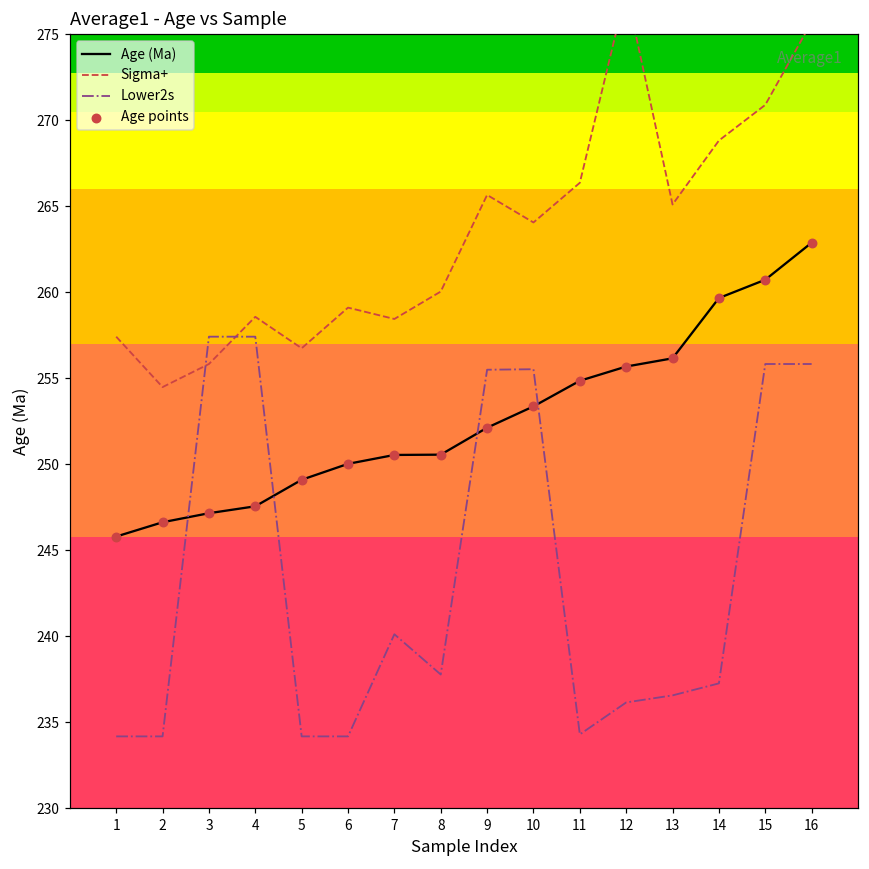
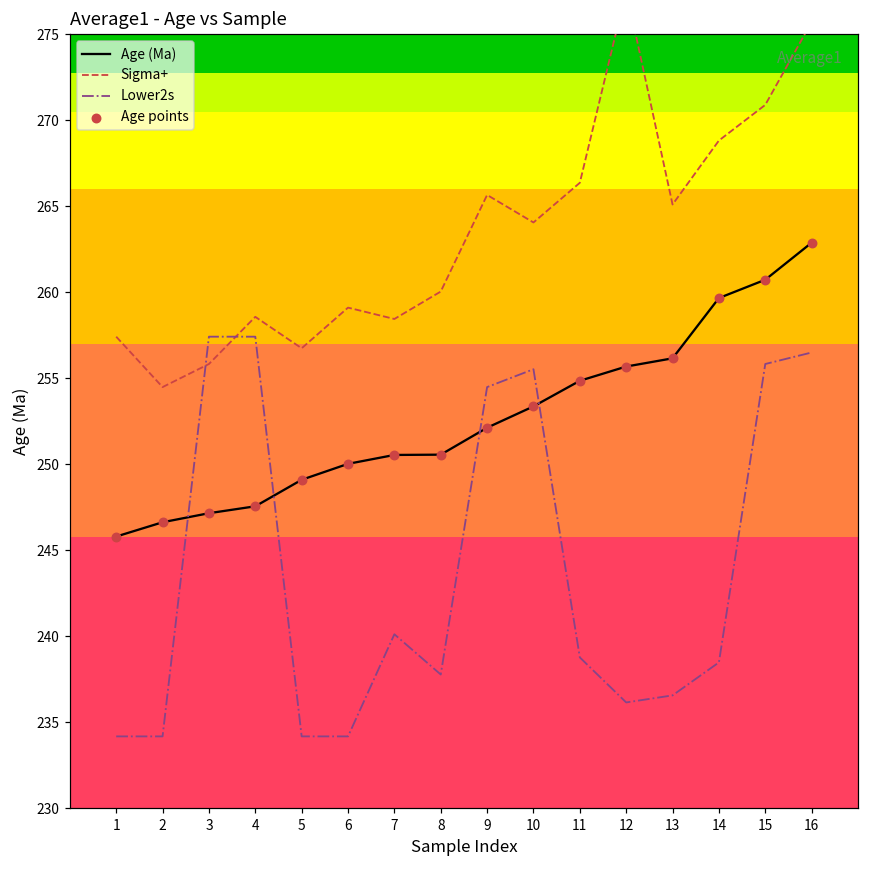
  {
    "Lower2s": {
      "1": 234.2,
      "2": 234.2,
      "3": 257.4,
      "4": 257.4,
      "5": 234.2,
      "6": 234.2,
      "7": 240.1,
      "8": 237.8,
-     "9": 255.5,
+     "9": 254.5,
      "10": 255.5,
-     "11": 234.3,
+     "11": 238.8,
      "12": 236.2,
      "13": 236.6,
-     "14": 237.3,
+     "14": 238.5,
      "15": 255.8,
-     "16": 255.8
+     "16": 256.5
    }
  }
